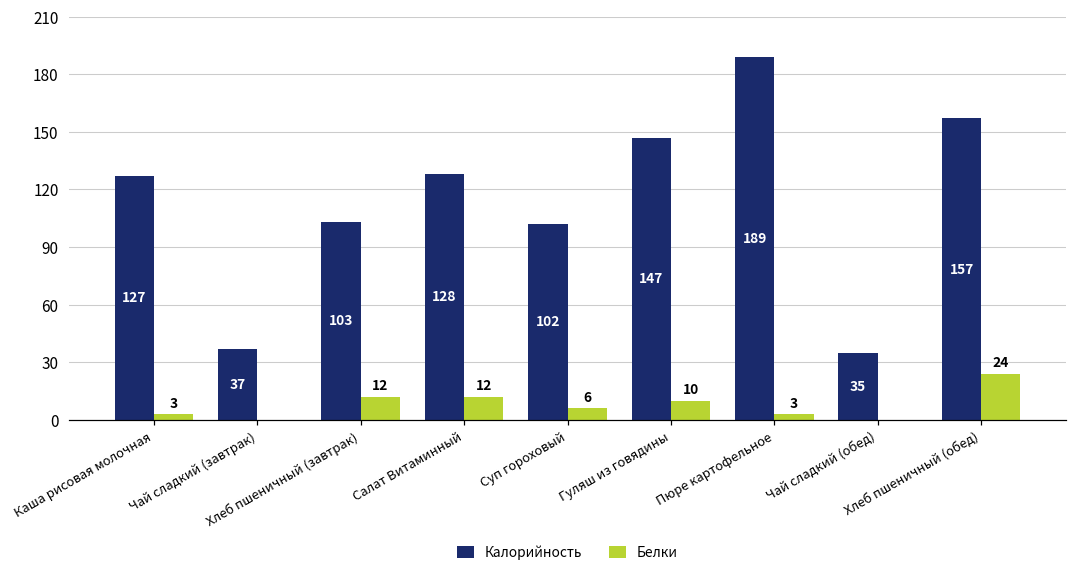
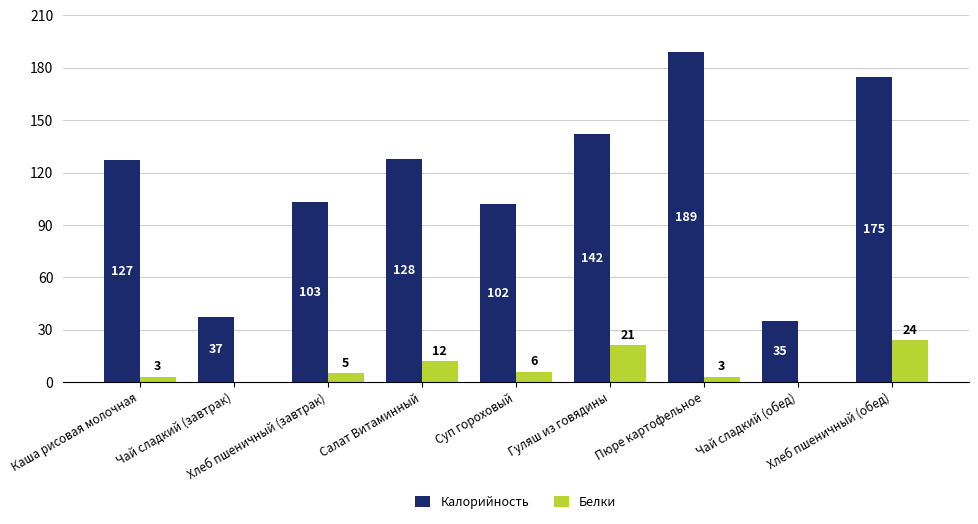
  {
    "Калорийность": {
      "Каша рисовая молочная": 127,
      "Чай сладкий (завтрак)": 37,
      "Хлеб пшеничный (завтрак)": 103,
      "Салат Витаминный": 128,
      "Суп гороховый": 102,
-     "Гуляш из говядины": 147,
+     "Гуляш из говядины": 142,
      "Пюре картофельное": 189,
      "Чай сладкий (обед)": 35,
-     "Хлеб пшеничный (обед)": 157
+     "Хлеб пшеничный (обед)": 175
    },
    "Белки": {
      "Каша рисовая молочная": 3,
-     "Хлеб пшеничный (завтрак)": 12,
+     "Хлеб пшеничный (завтрак)": 5,
      "Салат Витаминный": 12,
      "Суп гороховый": 6,
-     "Гуляш из говядины": 10,
+     "Гуляш из говядины": 21,
      "Пюре картофельное": 3,
      "Хлеб пшеничный (обед)": 24
    }
  }
